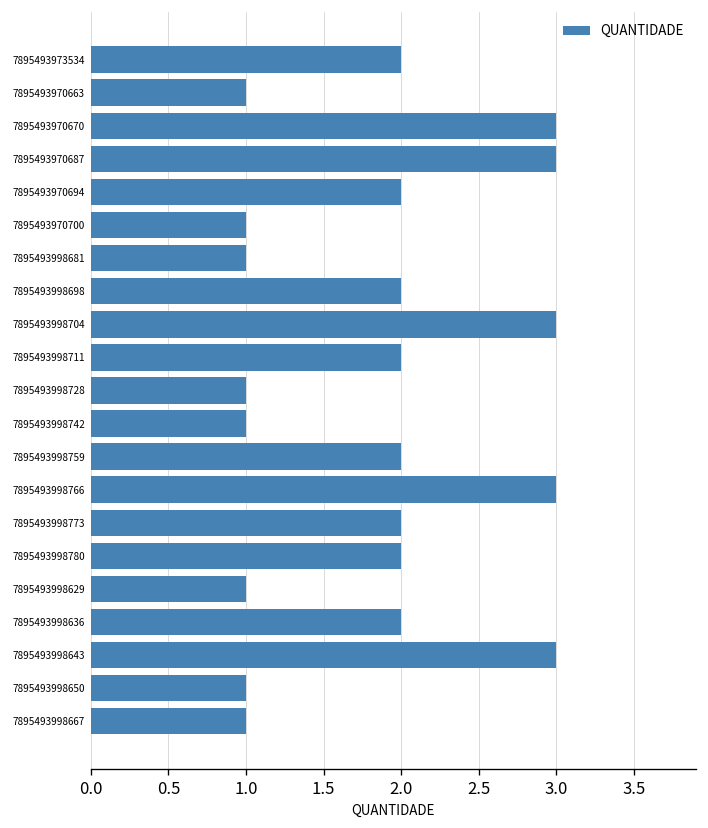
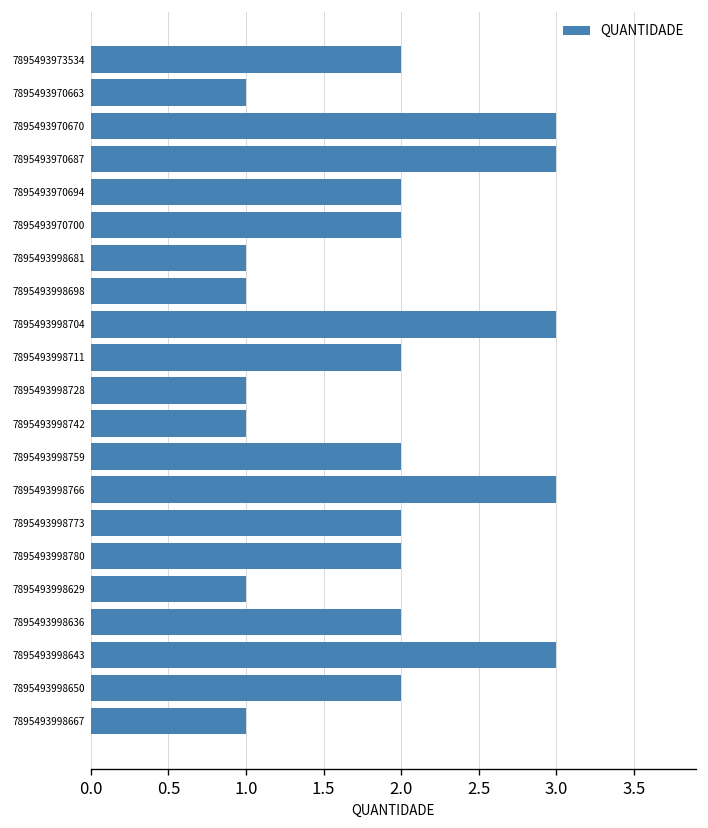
  {
    "7895493973534": 2,
    "7895493970663": 1,
    "7895493970670": 3,
    "7895493970687": 3,
    "7895493970694": 2,
-   "7895493970700": 1,
+   "7895493970700": 2,
    "7895493998681": 1,
-   "7895493998698": 2,
+   "7895493998698": 1,
    "7895493998704": 3,
    "7895493998711": 2,
    "7895493998728": 1,
    "7895493998742": 1,
    "7895493998759": 2,
    "7895493998766": 3,
    "7895493998773": 2,
    "7895493998780": 2,
    "7895493998629": 1,
    "7895493998636": 2,
    "7895493998643": 3,
-   "7895493998650": 1,
+   "7895493998650": 2,
    "7895493998667": 1
  }
